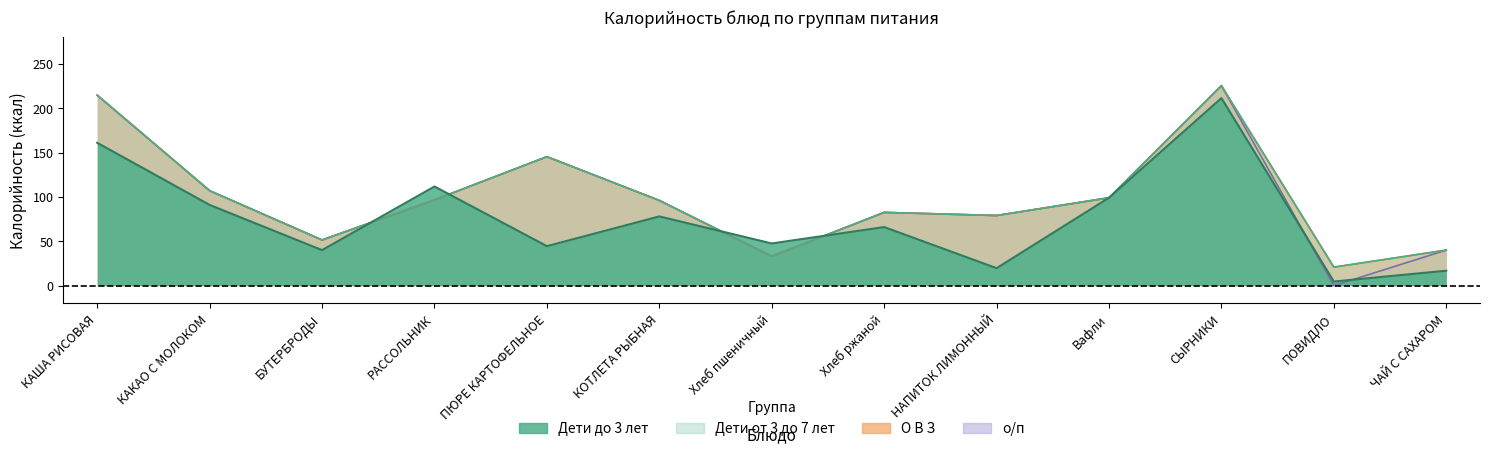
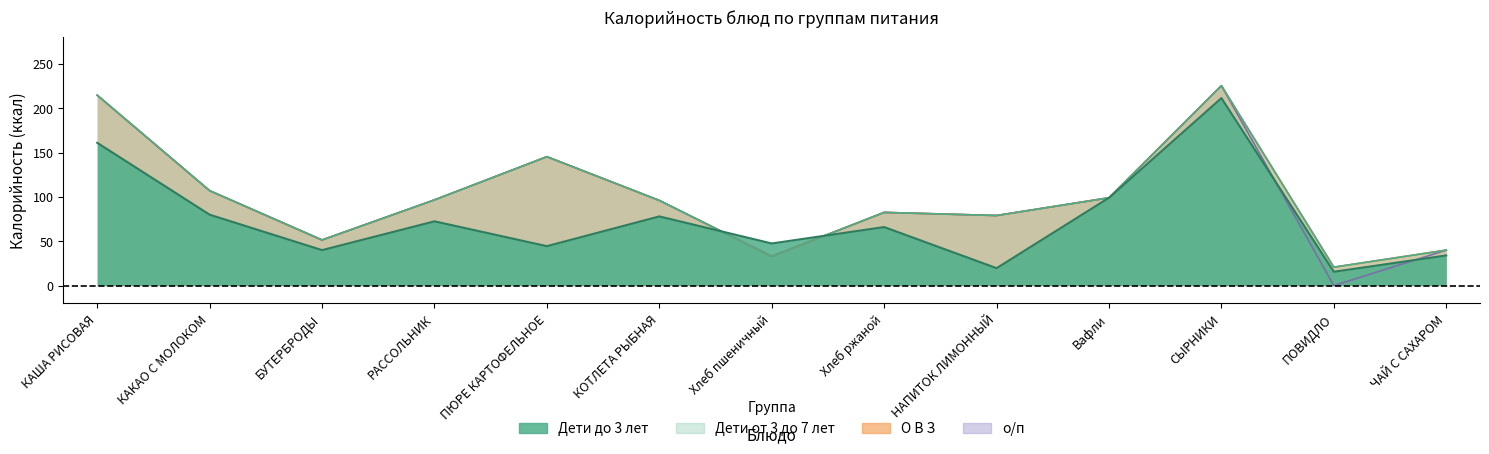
  {
    "Дети до 3 лет": {
      "КАША РИСОВАЯ": 160,
-     "КАКАО С МОЛОКОМ": 90,
+     "КАКАО С МОЛОКОМ": 80,
      "БУТЕРБРОДЫ": 40,
-     "РАССОЛЬНИК": 110,
+     "РАССОЛЬНИК": 70,
      "ПЮРЕ КАРТОФЕЛЬНОЕ": 40,
      "КОТЛЕТА РЫБНАЯ": 80,
      "Хлеб пшеничный": 50,
      "Хлеб ржаной": 70,
      "НАПИТОК ЛИМОННЫЙ": 20,
      "СЫРНИКИ": 210,
-     "ПОВИДЛО": 0,
-     "ЧАЙ С САХАРОМ": 20
+     "ПОВИДЛО": 20,
+     "ЧАЙ С САХАРОМ": 30
    }
  }
